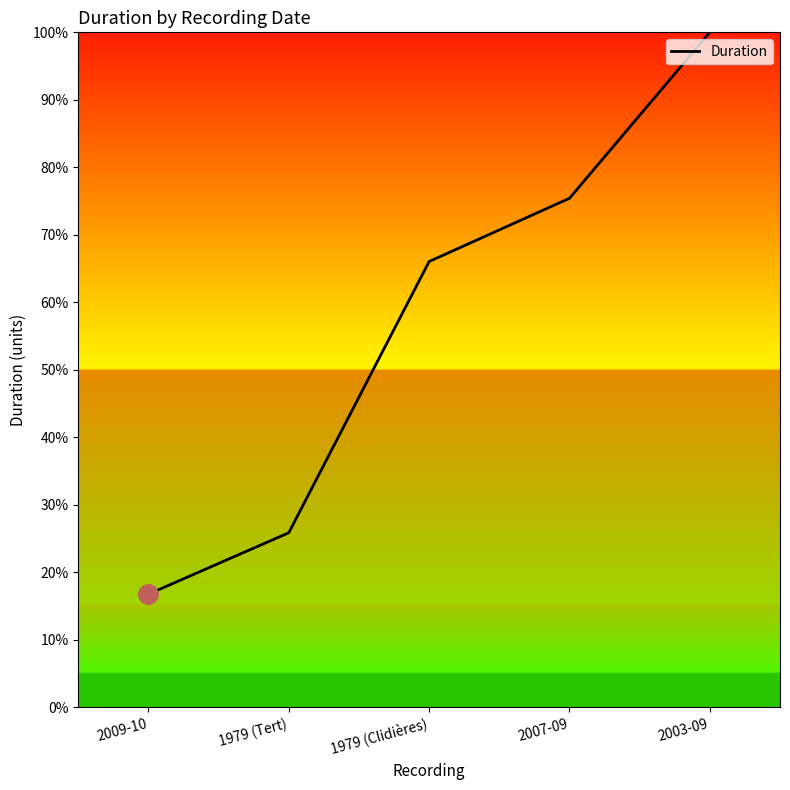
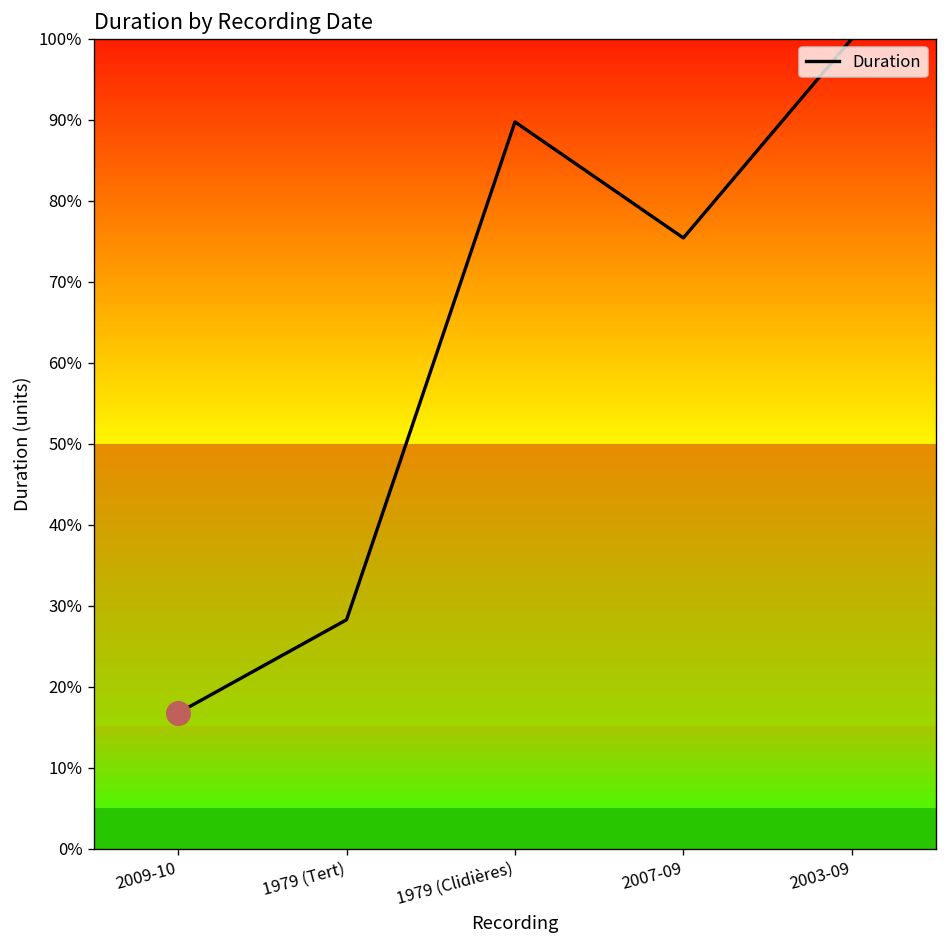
  {
    "Duration": {
-     "1979 (Tert)": "26%",
-     "1979 (Clidières)": "66%",
+     "1979 (Tert)": "28%",
+     "1979 (Clidières)": "90%",
      "2007-09": "75%",
      "2003-09": "100%"
    }
  }
